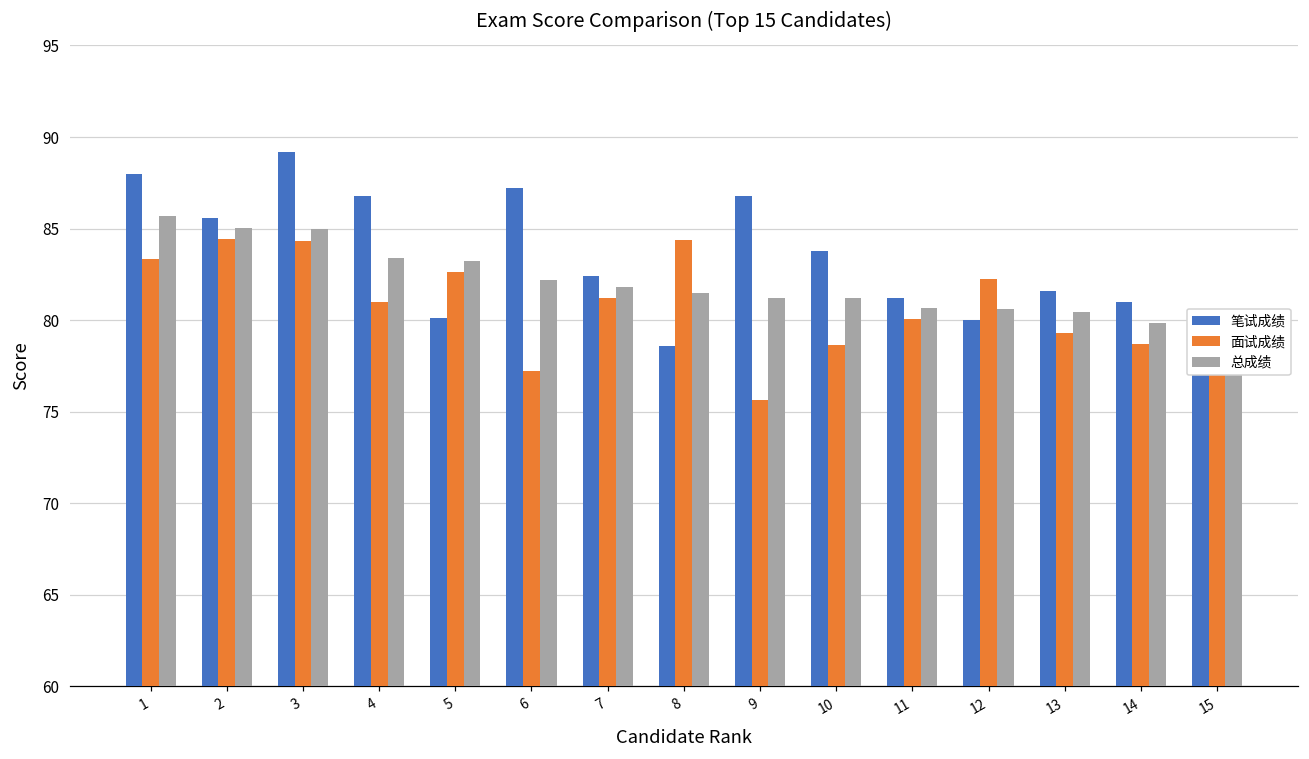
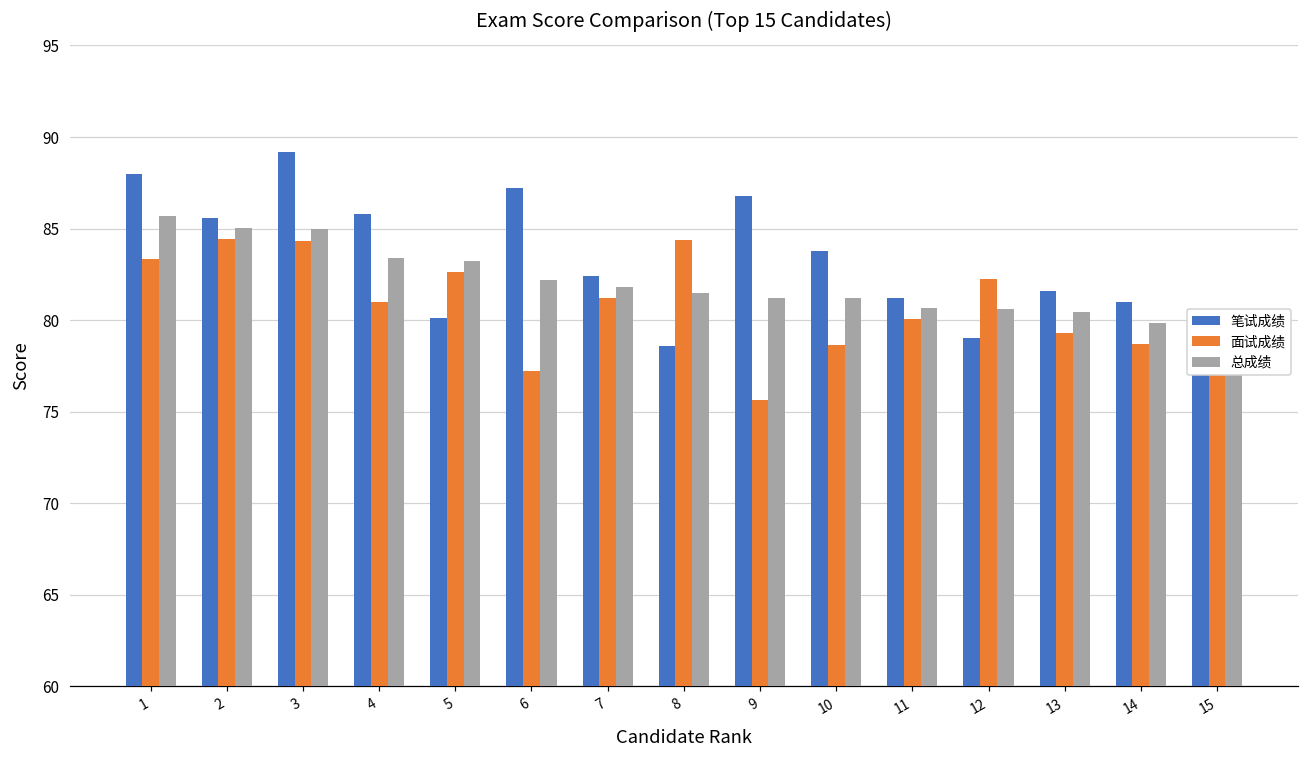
  {
    "笔试成绩": {
      "1": 88.0,
      "2": 85.6,
      "3": 89.2,
-     "4": 86.8,
+     "4": 85.8,
      "5": 80.1,
      "6": 87.2,
      "7": 82.4,
      "8": 78.6,
      "9": 86.8,
      "10": 83.8,
      "11": 81.2,
-     "12": 80,
+     "12": 79,
      "13": 81.6,
      "14": 81.0
    },
    "面试成绩": {
      "1": 83.4,
      "2": 84.4,
      "3": 84.3,
      "4": 81.0,
      "5": 82.6,
      "6": 77.2,
      "7": 81.2,
      "8": 84.4,
      "9": 75.7,
      "10": 78.6,
      "11": 80.1,
      "12": 82.2,
      "13": 79.3,
      "14": 78.7
    },
    "总成绩": {
      "1": 85.7,
      "2": 85.0,
      "3": 85.0,
      "4": 83.4,
      "5": 83.2,
      "6": 82.2,
      "7": 81.8,
      "8": 81.5,
      "9": 81.2,
      "10": 81.2,
      "11": 80.6,
      "12": 80.6,
      "13": 80.5,
      "14": 79.8
    }
  }
